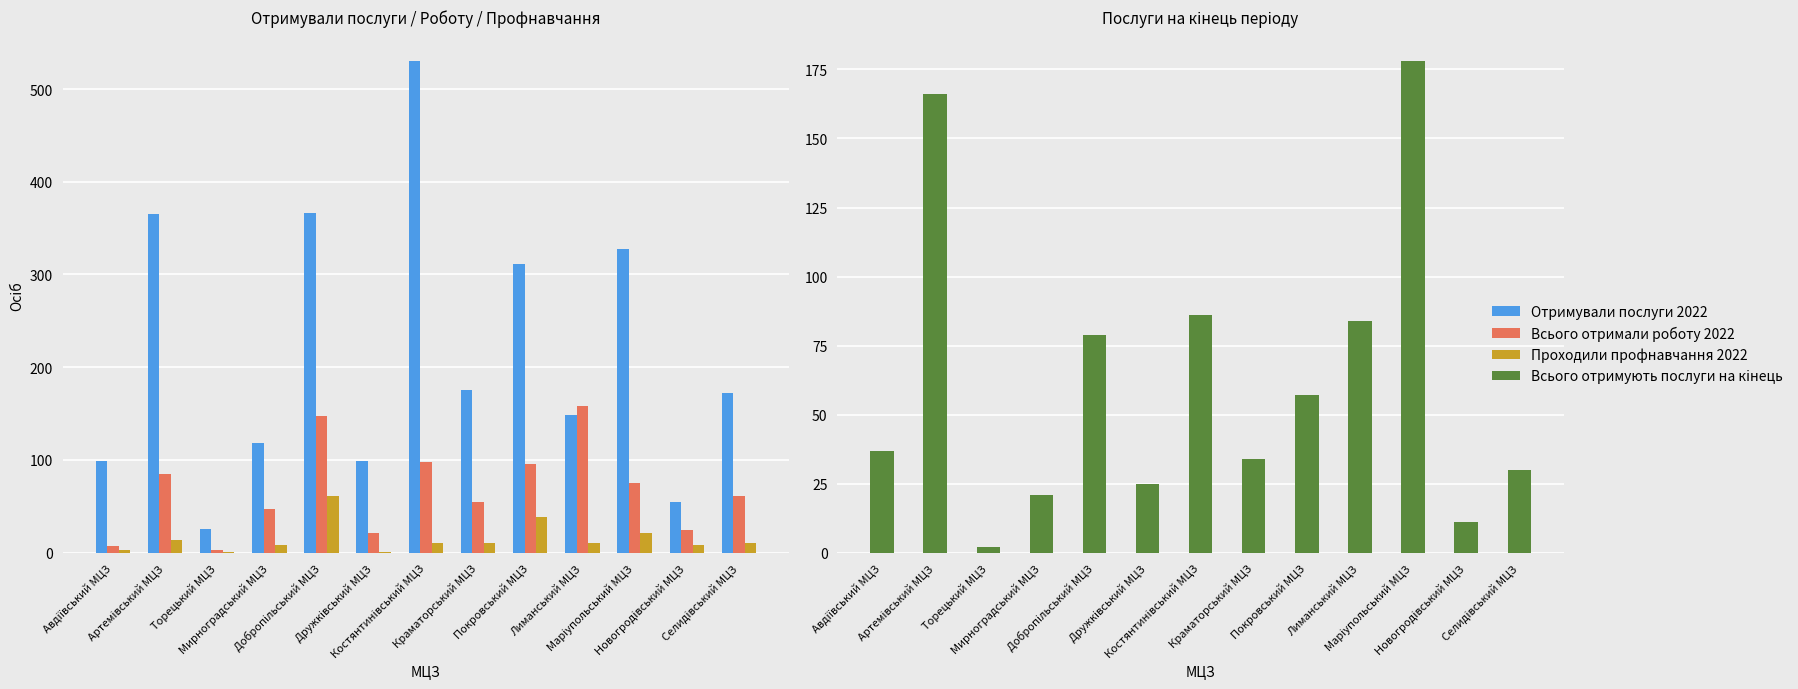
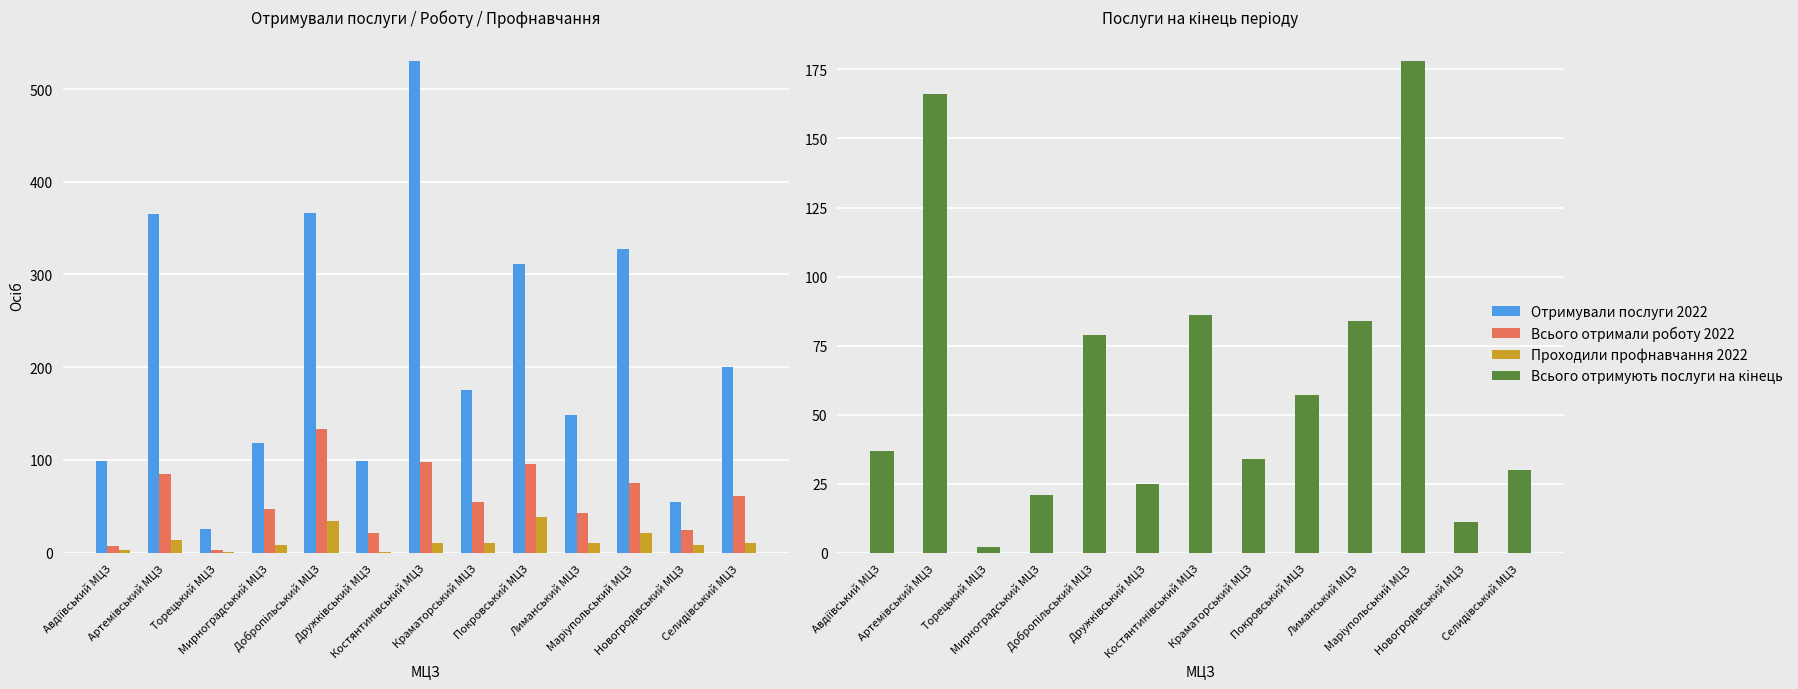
  {
    "Отримували послуги / Роботу / Профнавчання": {
      "Отримували послуги 2022": {
        "Авдіївський МЦЗ": 100,
        "Артемівський МЦЗ": 370,
        "Торецький МЦЗ": 30,
        "Мирноградський МЦЗ": 120,
        "Добропільський МЦЗ": 370,
        "Дружківський МЦЗ": 100,
        "Костянтинівський МЦЗ": 530,
        "Краматорський МЦЗ": 180,
        "Покровський МЦЗ": 310,
        "Лиманський МЦЗ": 150,
        "Маріупольський МЦЗ": 330,
        "Новогродівський МЦЗ": 60,
-       "Селидівський МЦЗ": 170
+       "Селидівський МЦЗ": 200
      },
      "Всього отримали роботу 2022": {
        "Авдіївський МЦЗ": 10,
        "Артемівський МЦЗ": 90,
        "Торецький МЦЗ": 0,
        "Мирноградський МЦЗ": 50,
-       "Добропільський МЦЗ": 150,
+       "Добропільський МЦЗ": 130,
        "Дружківський МЦЗ": 20,
        "Костянтинівський МЦЗ": 100,
        "Краматорський МЦЗ": 60,
        "Покровський МЦЗ": 100,
-       "Лиманський МЦЗ": 160,
+       "Лиманський МЦЗ": 40,
        "Маріупольський МЦЗ": 80,
        "Новогродівський МЦЗ": 20,
        "Селидівський МЦЗ": 60
      },
      "Проходили профнавчання 2022": {
        "Авдіївський МЦЗ": 0,
        "Артемівський МЦЗ": 10,
        "Мирноградський МЦЗ": 10,
-       "Добропільський МЦЗ": 60,
+       "Добропільський МЦЗ": 30,
        "Костянтинівський МЦЗ": 10,
        "Краматорський МЦЗ": 10,
        "Покровський МЦЗ": 40,
        "Лиманський МЦЗ": 10,
        "Маріупольський МЦЗ": 20,
        "Новогродівський МЦЗ": 10,
        "Селидівський МЦЗ": 10
      }
    },
    "Послуги на кінець періоду": {
      "Авдіївський МЦЗ": 37,
      "Артемівський МЦЗ": 166,
      "Торецький МЦЗ": 2,
      "Мирноградський МЦЗ": 21,
      "Добропільський МЦЗ": 79,
      "Дружківський МЦЗ": 25,
      "Костянтинівський МЦЗ": 86,
      "Краматорський МЦЗ": 34,
      "Покровський МЦЗ": 57,
      "Лиманський МЦЗ": 84,
      "Маріупольський МЦЗ": 178,
      "Новогродівський МЦЗ": 11,
      "Селидівський МЦЗ": 30
    }
  }
